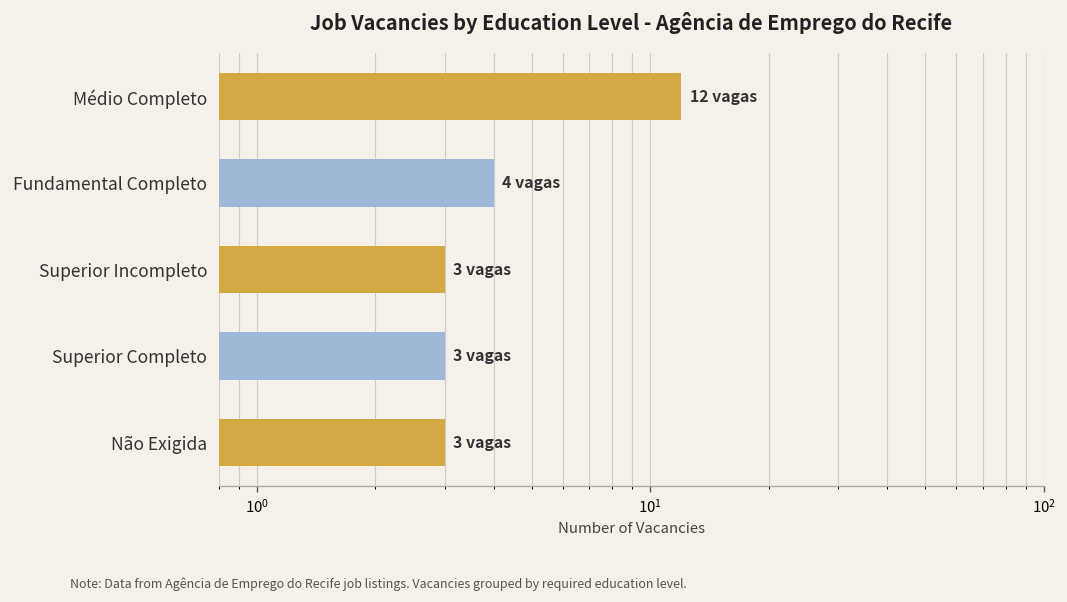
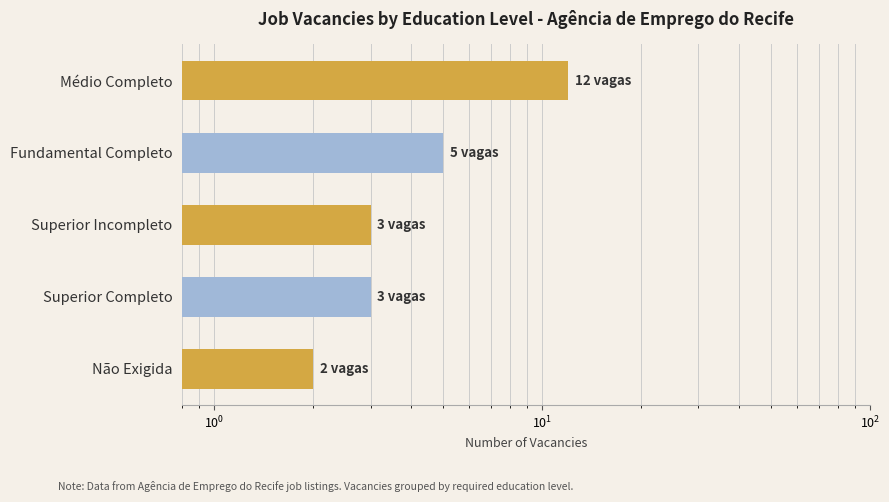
  {
    "Médio Completo": 12,
-   "Fundamental Completo": 4,
+   "Fundamental Completo": 5,
    "Superior Incompleto": 3,
    "Superior Completo": 3,
-   "Não Exigida": 3
+   "Não Exigida": 2
  }
